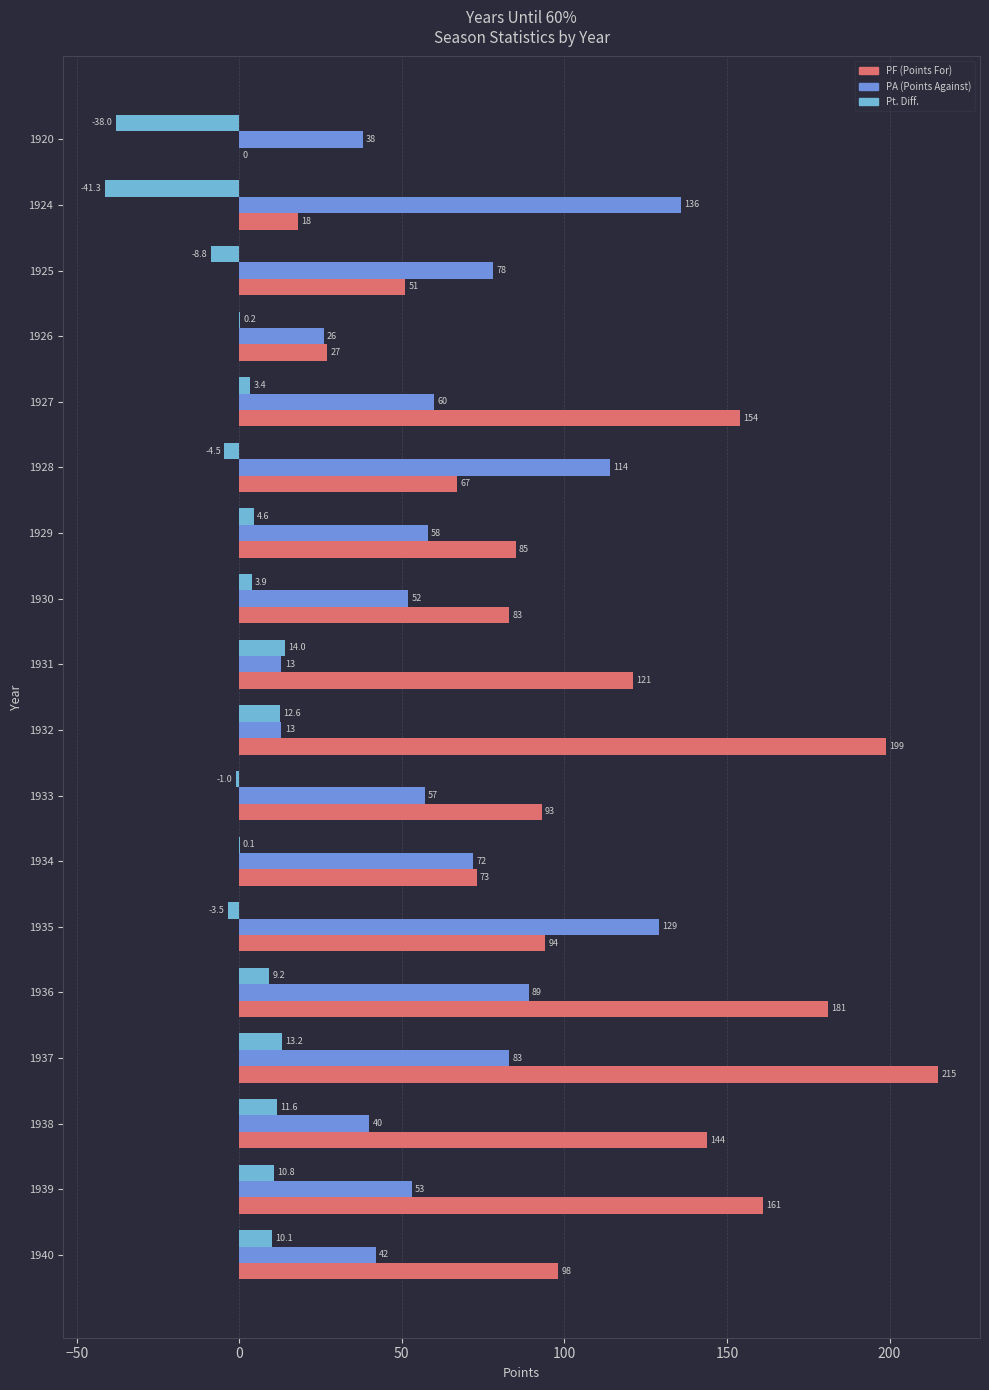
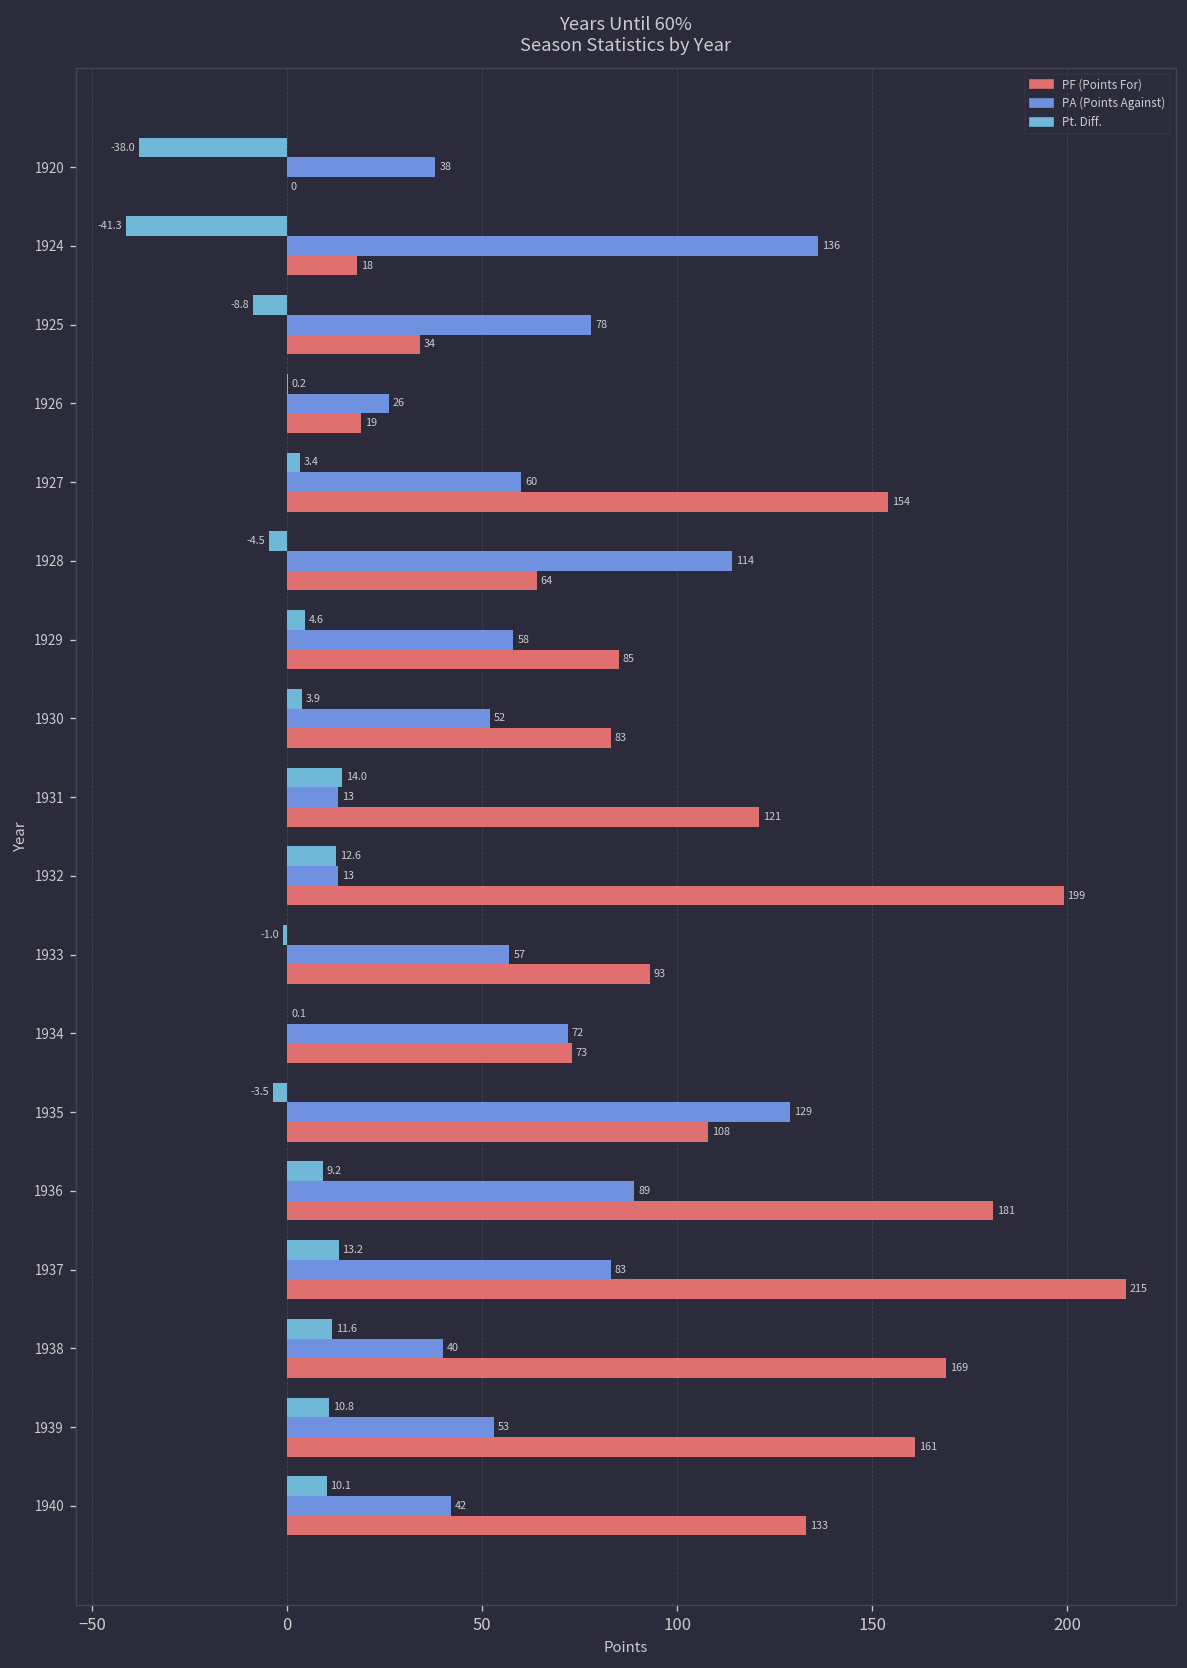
  {
    "PF (Points For)": {
      "1920": 0,
      "1924": 18,
-     "1925": 51,
-     "1926": 27,
+     "1925": 34,
+     "1926": 19,
      "1927": 154,
-     "1928": 67,
+     "1928": 64,
      "1929": 85,
      "1930": 83,
      "1931": 121,
      "1932": 199,
      "1933": 93,
      "1934": 73,
-     "1935": 94,
+     "1935": 108,
      "1936": 181,
      "1937": 215,
-     "1938": 144,
+     "1938": 169,
      "1939": 161,
-     "1940": 98
+     "1940": 133
    }
  }
